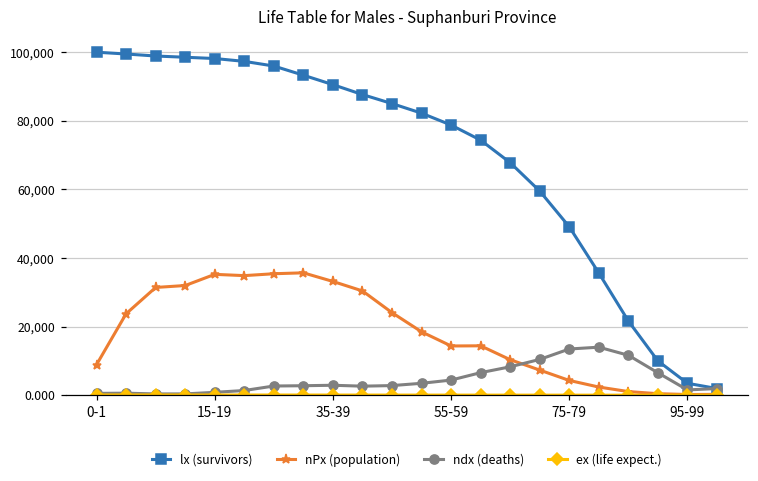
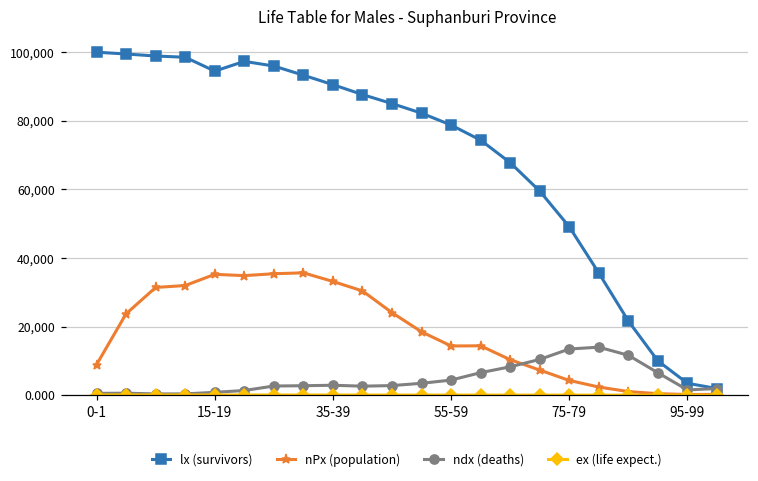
  {
    "lx (survivors)": {
      "0-1": "100,000",
-     "15-19": "98,000",
+     "15-19": "94,000",
      "35-39": "91,000",
      "55-59": "79,000",
      "75-79": "49,000",
      "95-99": "3,000"
    },
    "nPx (population)": {
      "0-1": "9,000",
      "15-19": "35,000",
      "35-39": "33,000",
      "55-59": "14,000",
      "75-79": "4,000"
    },
    "ndx (deaths)": {
      "35-39": "3,000",
      "55-59": "4,000",
      "75-79": "13,000",
      "95-99": "2,000"
    },
    "ex (life expect.)": {
      "35-39": "0",
      "55-59": "0",
      "75-79": "0"
    }
  }
